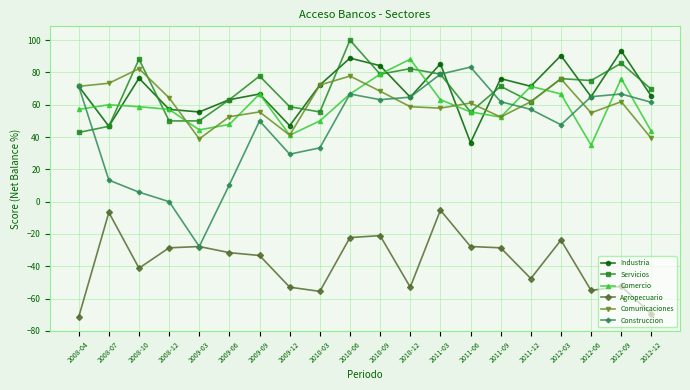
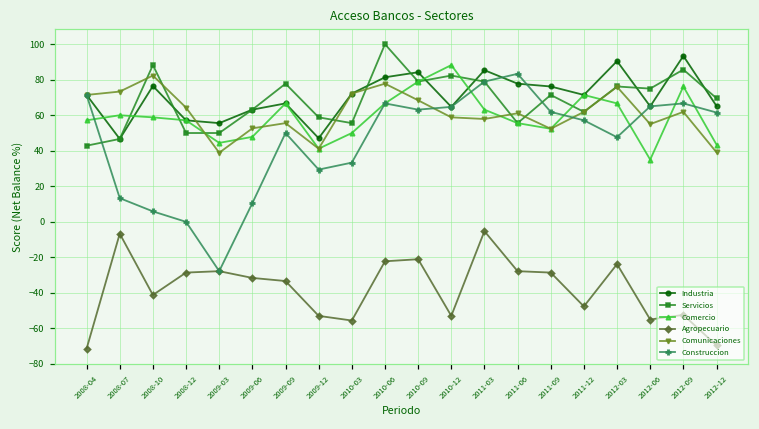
  {
    "Industria": {
      "2008-10": 76,
      "2009-03": 56,
      "2009-12": 47,
-     "2010-06": 89,
+     "2010-06": 81,
      "2010-09": 84,
      "2011-03": 85,
-     "2011-06": 37,
+     "2011-06": 78,
      "2011-09": 76,
      "2012-03": 90,
      "2012-09": 93,
      "2012-12": 65
    },
    "Comercio": {
      "2008-04": 57,
      "2008-07": 60,
      "2008-10": 59,
      "2009-03": 44,
      "2009-06": 48,
      "2010-03": 50,
      "2010-12": 88,
      "2011-03": 63,
      "2012-03": 67,
      "2012-06": 35,
      "2012-09": 76,
      "2012-12": 43
    }
  }
